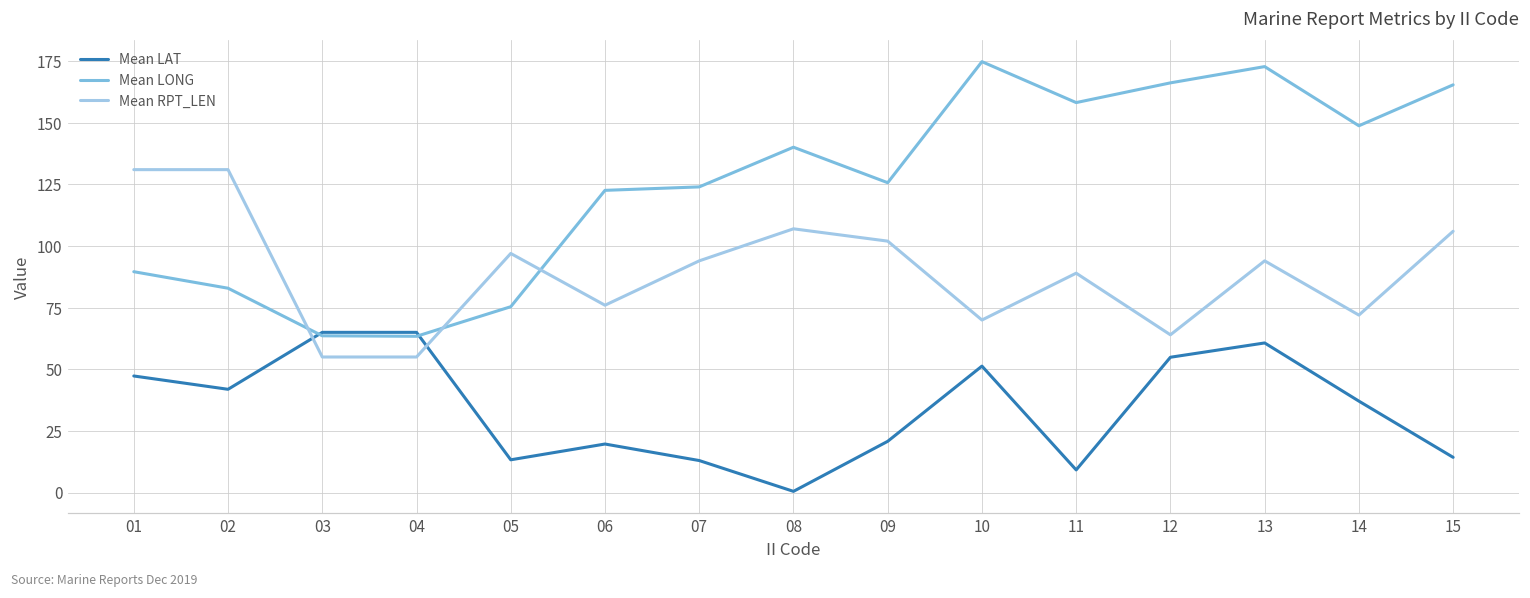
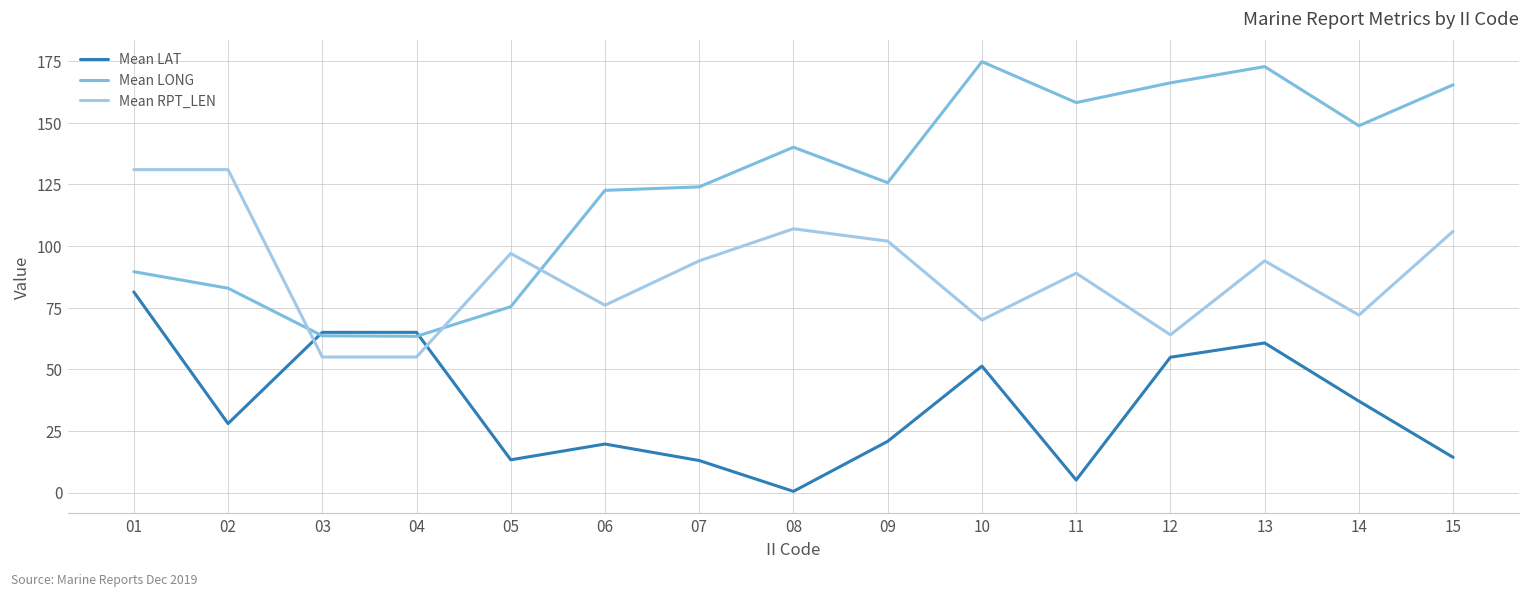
  {
    "Mean LAT": {
-     "01": 47,
-     "02": 42,
+     "01": 81,
+     "02": 28,
      "03": 65,
      "04": 65,
      "05": 13,
      "06": 20,
      "07": 13,
      "08": 1,
      "09": 21,
      "10": 51,
-     "11": 9,
+     "11": 5,
      "12": 55,
      "13": 61,
      "14": 37,
      "15": 14
    }
  }
